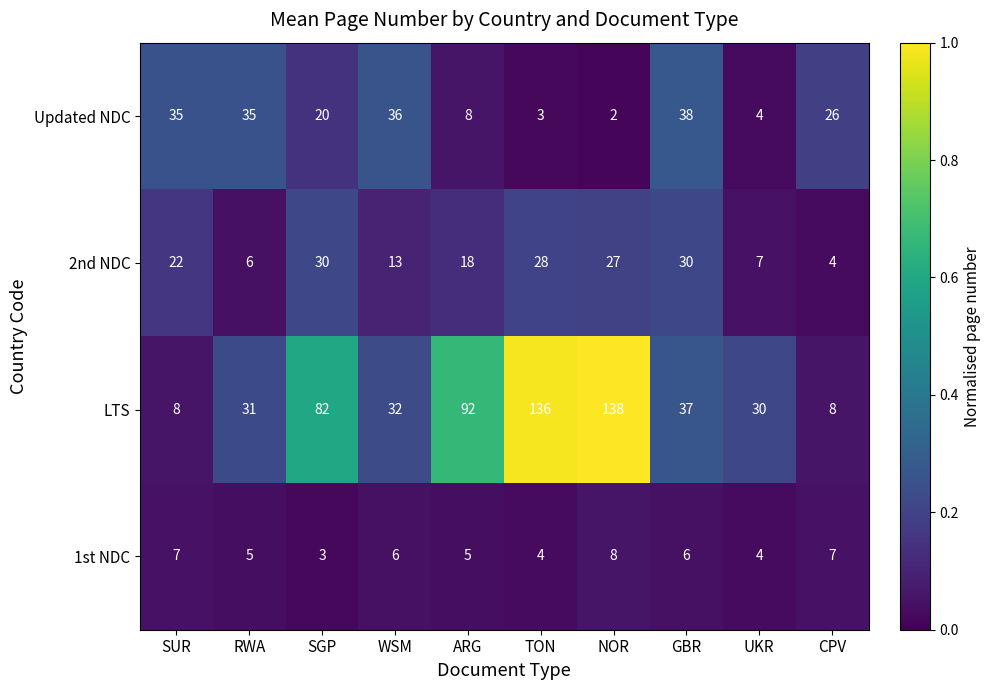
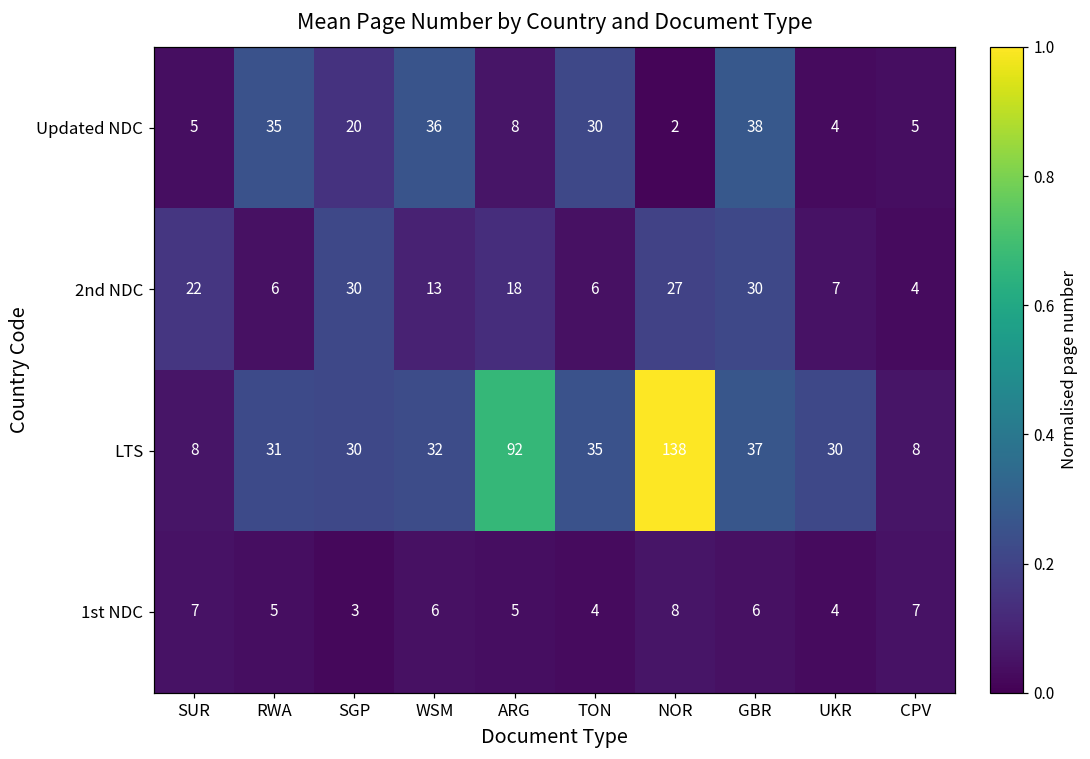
  {
    "Updated NDC": {
-     "SUR": 35,
+     "SUR": 5,
      "RWA": 35,
      "SGP": 20,
      "WSM": 36,
      "ARG": 8,
-     "TON": 3,
+     "TON": 30,
      "NOR": 2,
      "GBR": 38,
      "UKR": 4,
-     "CPV": 26
+     "CPV": 5
    },
    "2nd NDC": {
      "SUR": 22,
      "RWA": 6,
      "SGP": 30,
      "WSM": 13,
      "ARG": 18,
-     "TON": 28,
+     "TON": 6,
      "NOR": 27,
      "GBR": 30,
      "UKR": 7,
      "CPV": 4
    },
    "LTS": {
      "SUR": 8,
      "RWA": 31,
-     "SGP": 82,
+     "SGP": 30,
      "WSM": 32,
      "ARG": 92,
-     "TON": 136,
+     "TON": 35,
      "NOR": 138,
      "GBR": 37,
      "UKR": 30,
      "CPV": 8
    },
    "1st NDC": {
      "SUR": 7,
      "RWA": 5,
      "SGP": 3,
      "WSM": 6,
      "ARG": 5,
      "TON": 4,
      "NOR": 8,
      "GBR": 6,
      "UKR": 4,
      "CPV": 7
    }
  }
